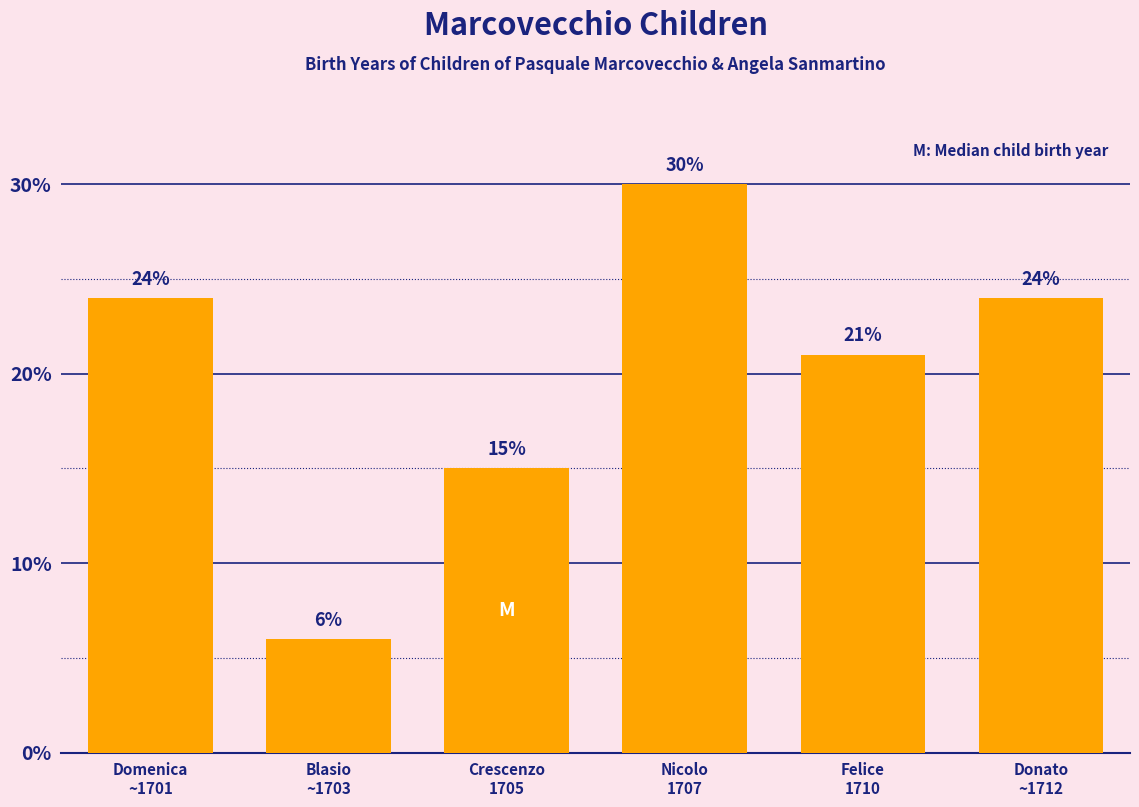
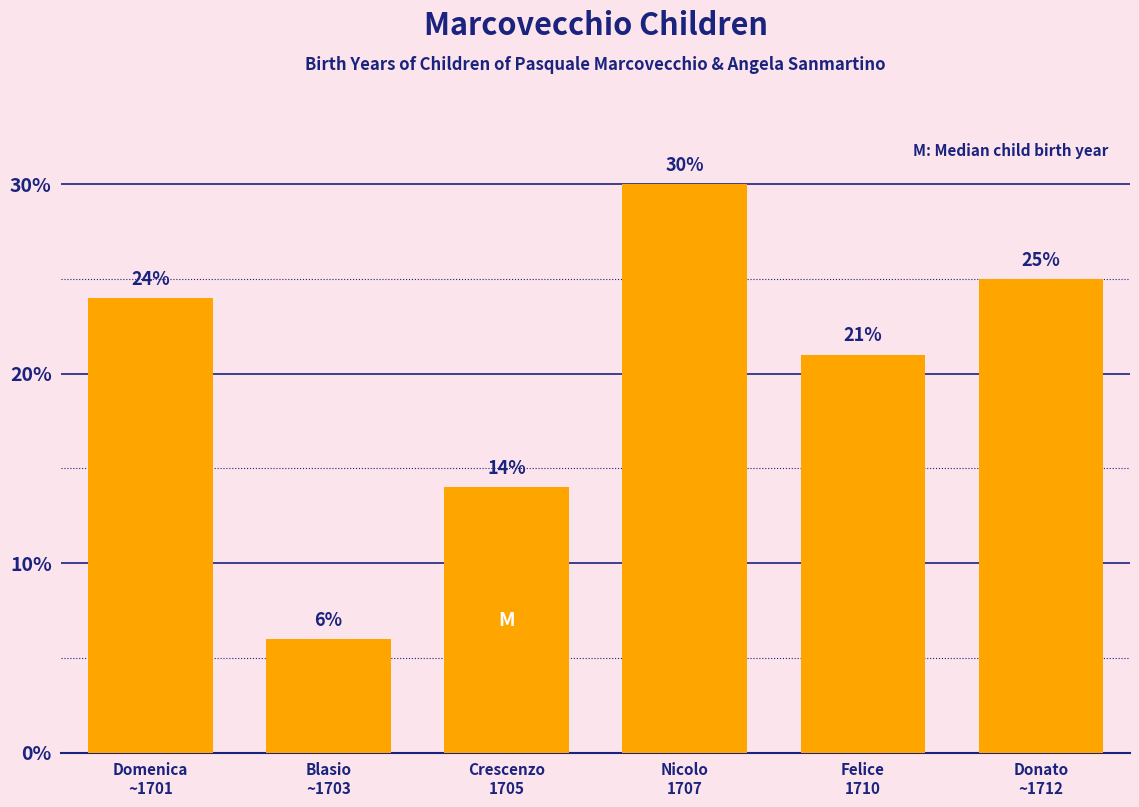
  {
    "Domenica ~1701": "24%",
    "Blasio ~1703": "6%",
-   "Crescenzo 1705": "15%",
+   "Crescenzo 1705": "14%",
    "Nicolo 1707": "30%",
    "Felice 1710": "21%",
-   "Donato ~1712": "24%"
+   "Donato ~1712": "25%"
  }
